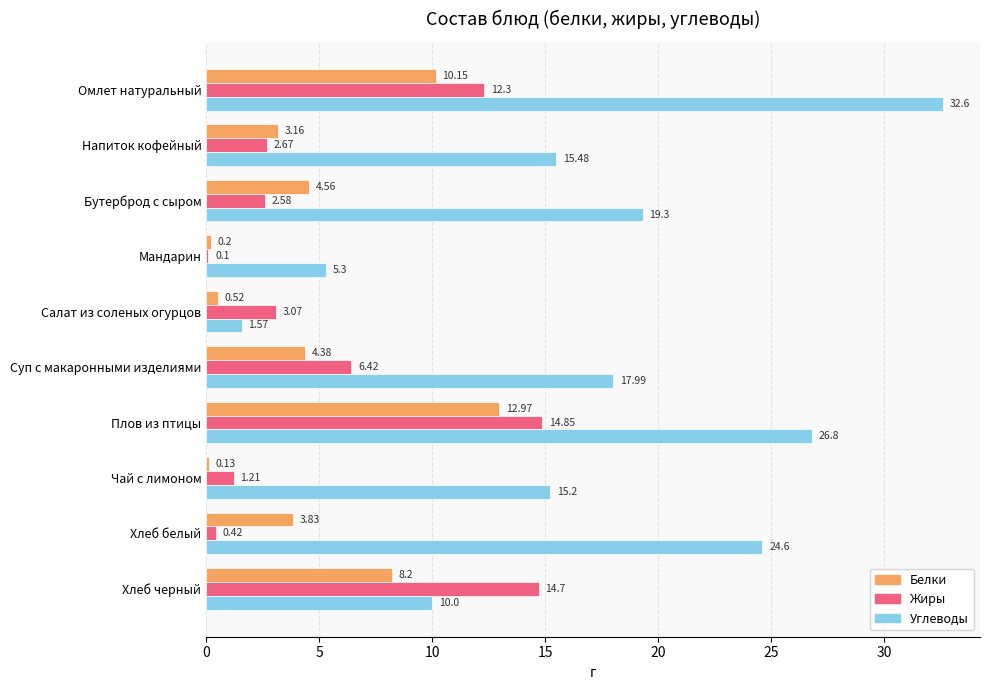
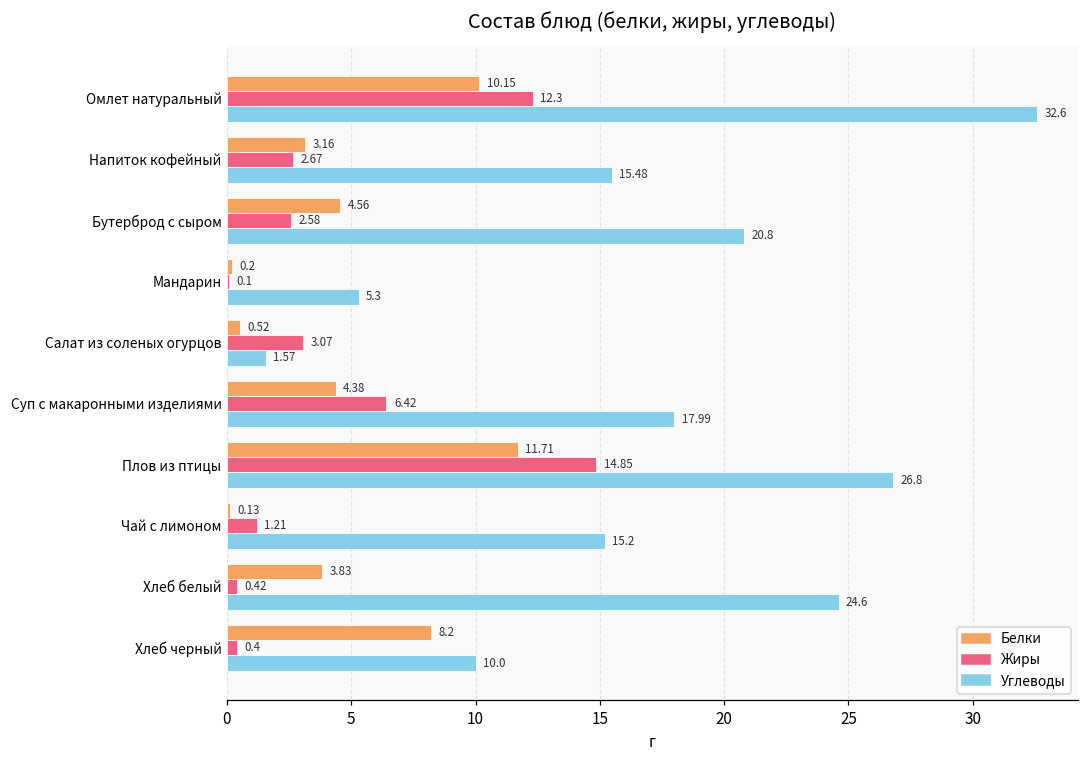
  {
    "Белки": {
      "Омлет натуральный": 10.15,
      "Напиток кофейный": 3.16,
      "Бутерброд с сыром": 4.56,
      "Мандарин": 0.2,
      "Салат из соленых огурцов": 0.52,
      "Суп с макаронными изделиями": 4.38,
-     "Плов из птицы": 12.97,
+     "Плов из птицы": 11.71,
      "Чай с лимоном": 0.13,
      "Хлеб белый": 3.83,
      "Хлеб черный": 8.2
    },
    "Жиры": {
      "Омлет натуральный": 12.3,
      "Напиток кофейный": 2.67,
      "Бутерброд с сыром": 2.58,
      "Мандарин": 0.1,
      "Салат из соленых огурцов": 3.07,
      "Суп с макаронными изделиями": 6.42,
      "Плов из птицы": 14.85,
      "Чай с лимоном": 1.21,
      "Хлеб белый": 0.42,
-     "Хлеб черный": 14.7
+     "Хлеб черный": 0.4
    },
    "Углеводы": {
      "Омлет натуральный": 32.6,
      "Напиток кофейный": 15.48,
-     "Бутерброд с сыром": 19.3,
+     "Бутерброд с сыром": 20.8,
      "Мандарин": 5.3,
      "Салат из соленых огурцов": 1.57,
      "Суп с макаронными изделиями": 17.99,
      "Плов из птицы": 26.8,
      "Чай с лимоном": 15.2,
      "Хлеб белый": 24.6,
      "Хлеб черный": 10.0
    }
  }
